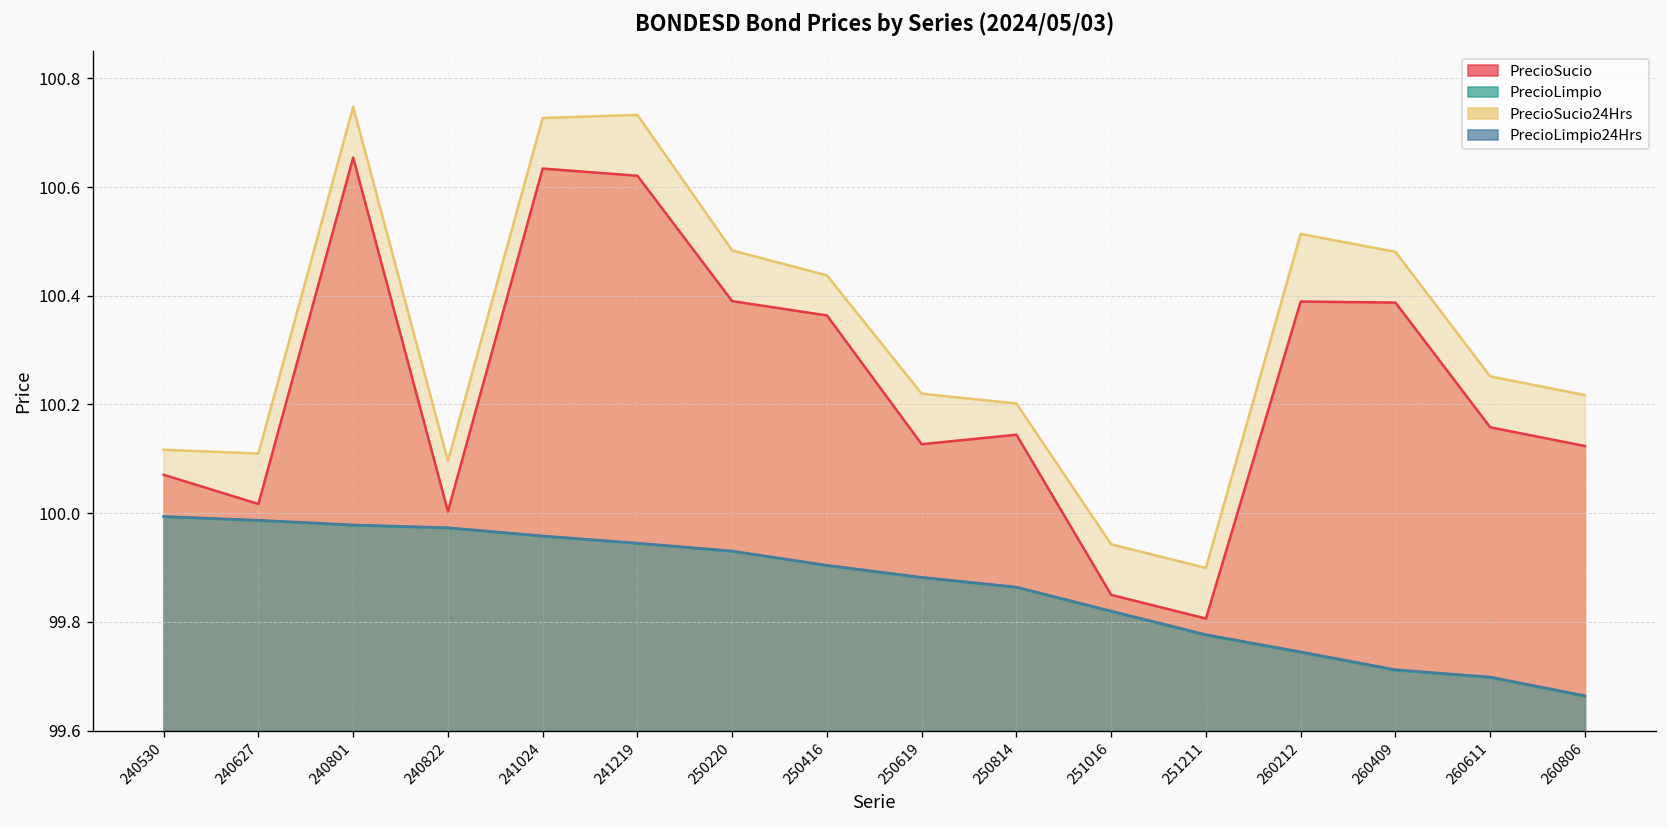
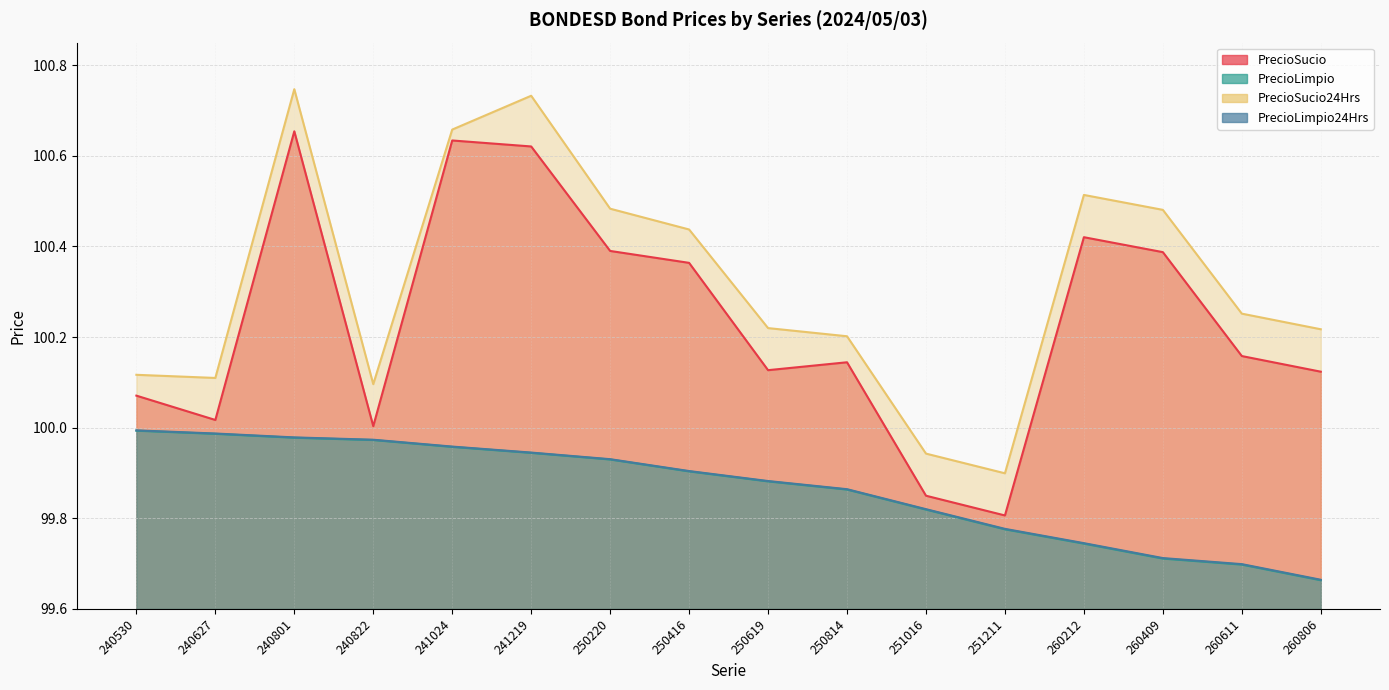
  {
    "PrecioSucio": {
      "240530": 100.07,
      "240627": 100.02,
      "240801": 100.65,
      "240822": 100.00,
      "241024": 100.63,
      "241219": 100.62,
      "250220": 100.39,
      "250416": 100.36,
      "250619": 100.13,
      "250814": 100.14,
      "251016": 99.85,
      "251211": 99.81,
-     "260212": 100.39,
+     "260212": 100.42,
      "260409": 100.39,
      "260611": 100.16,
      "260806": 100.12
    },
    "PrecioSucio24Hrs": {
      "240530": 100.12,
      "240627": 100.11,
      "240801": 100.75,
      "240822": 100.10,
-     "241024": 100.73,
+     "241024": 100.66,
      "241219": 100.73,
      "250220": 100.48,
      "250416": 100.44,
      "250619": 100.22,
      "250814": 100.20,
      "251016": 99.94,
      "251211": 99.90,
      "260212": 100.51,
      "260409": 100.48,
      "260611": 100.25,
      "260806": 100.22
    }
  }
